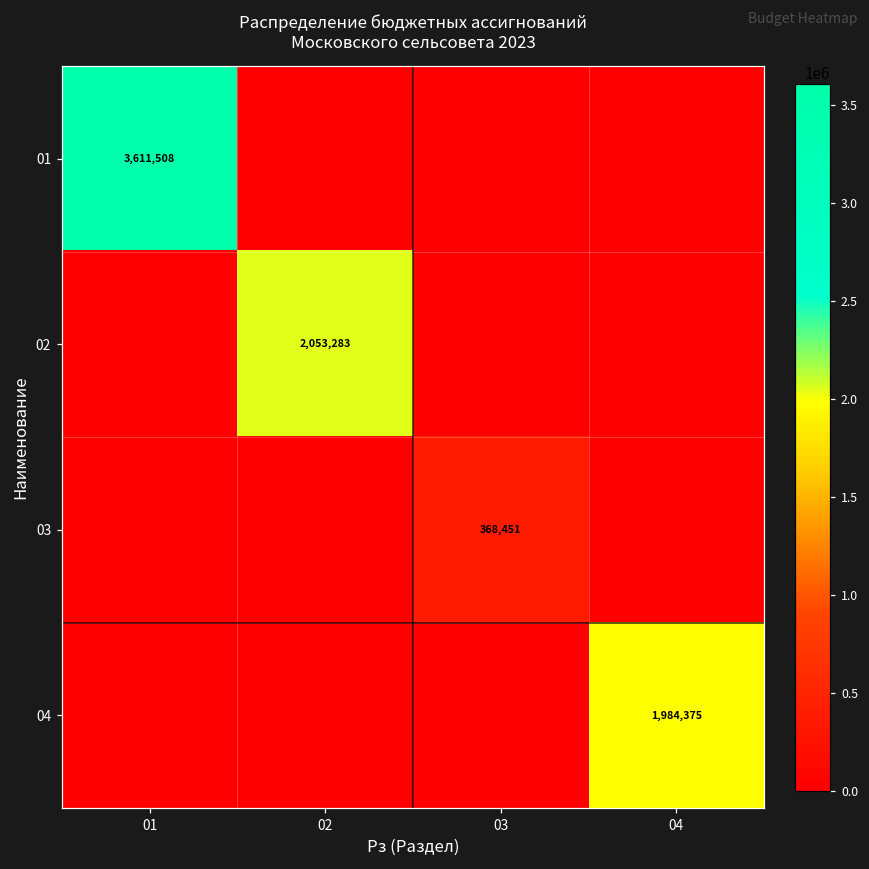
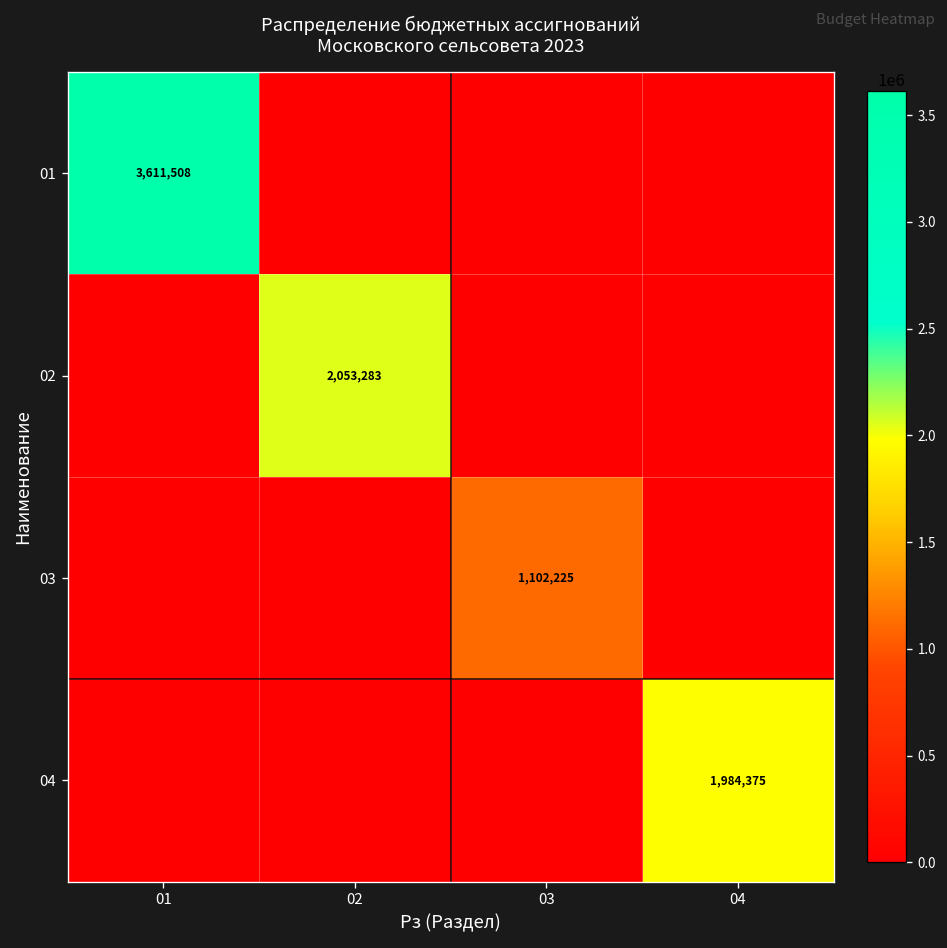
  {
    "01": {
      "01": "3,611,508"
    },
    "02": {
      "02": "2,053,283"
    },
    "03": {
-     "03": "368,451"
+     "03": "1,102,225"
    },
    "04": {
      "04": "1,984,375"
    }
  }
